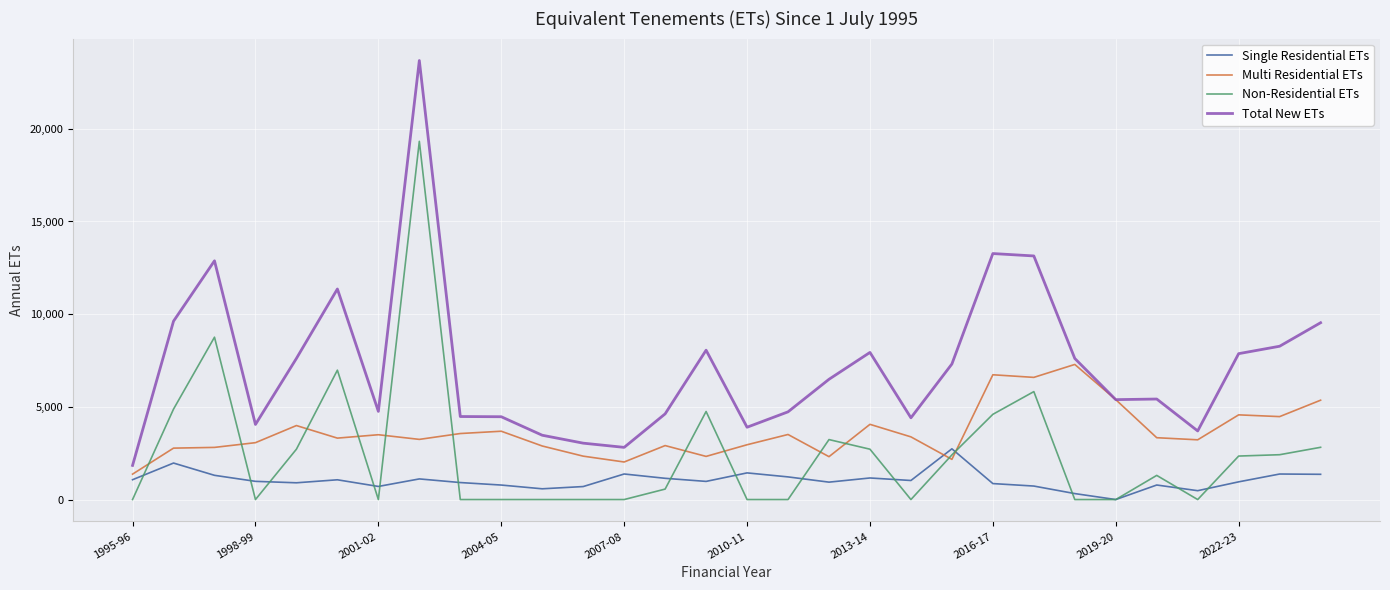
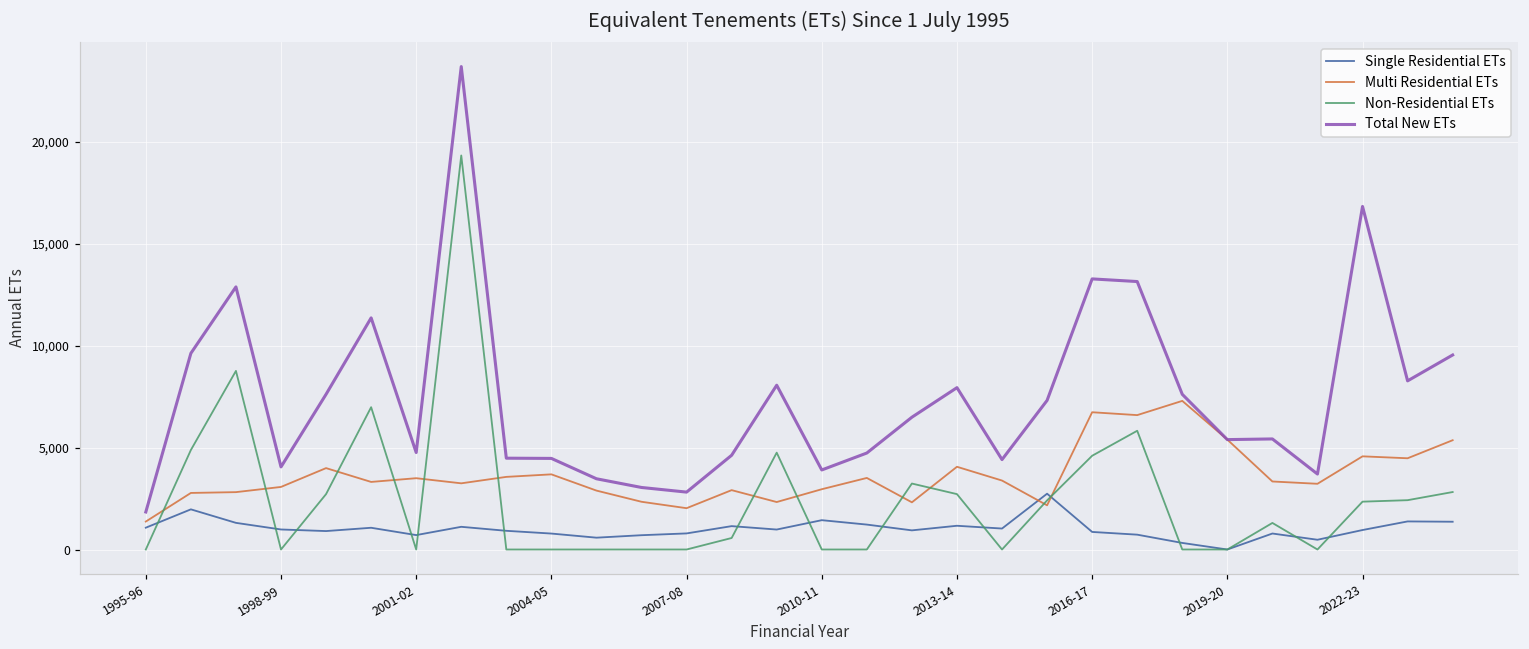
  {
    "Single Residential ETs": {
      "1995-96": "1,100",
      "1998-99": "1,000",
      "2001-02": "700",
      "2004-05": "800",
-     "2007-08": "1,400",
+     "2007-08": "800",
      "2010-11": "1,400",
      "2013-14": "1,200",
      "2016-17": "900",
      "2022-23": "1,000"
    },
    "Multi Residential ETs": {
      "1995-96": "1,400",
      "1998-99": "3,100",
      "2001-02": "3,500",
      "2004-05": "3,700",
      "2007-08": "2,000",
      "2010-11": "3,000",
      "2013-14": "4,100",
      "2016-17": "6,700",
      "2022-23": "4,600"
    },
    "Non-Residential ETs": {
      "1995-96": "0",
      "1998-99": "0",
      "2001-02": "0",
      "2004-05": "0",
      "2007-08": "0",
      "2010-11": "0",
      "2013-14": "2,700",
      "2016-17": "4,600",
      "2022-23": "2,300"
    },
    "Total New ETs": {
      "1995-96": "1,800",
      "1998-99": "4,100",
      "2001-02": "4,800",
      "2004-05": "4,500",
      "2007-08": "2,800",
      "2010-11": "3,900",
      "2013-14": "7,900",
      "2016-17": "13,300",
-     "2022-23": "7,900"
+     "2022-23": "16,800"
    }
  }
